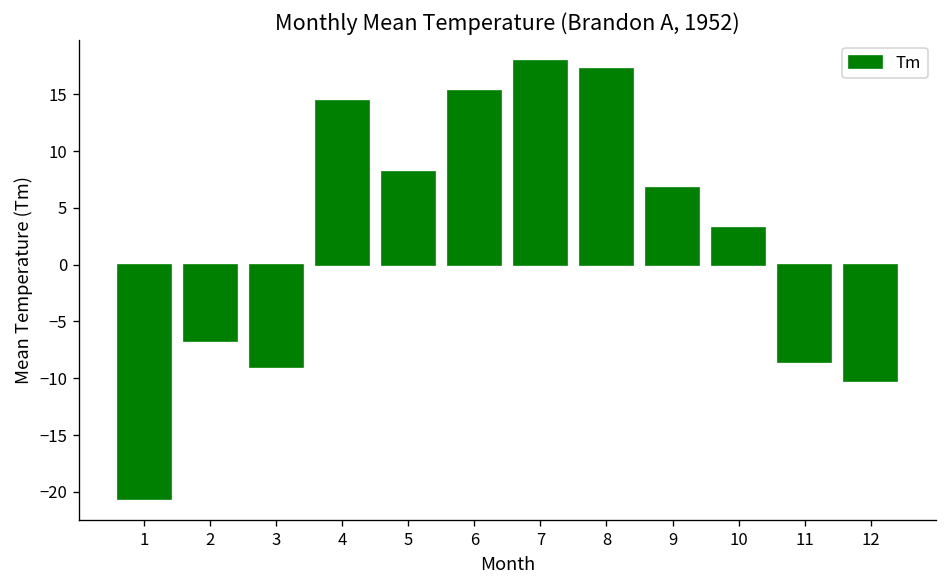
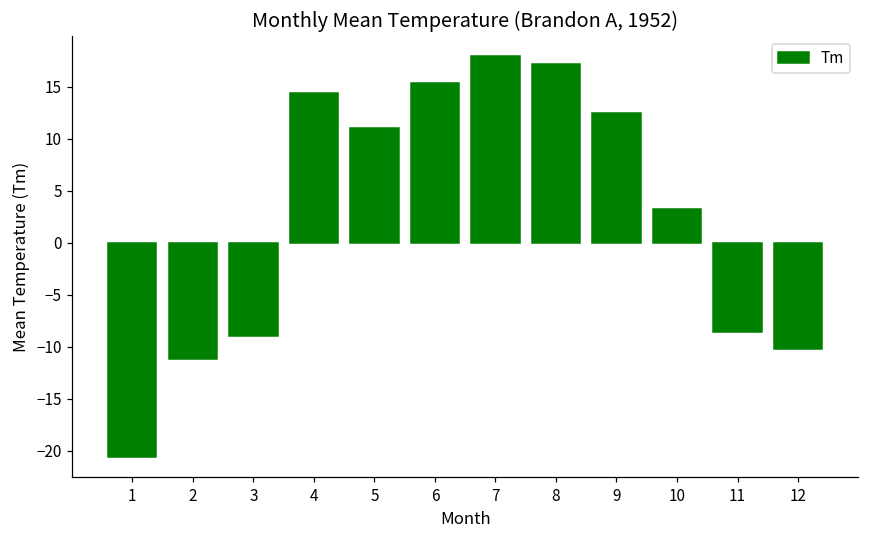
  {
    "1": -21,
-   "2": -7,
+   "2": -11,
    "3": -9,
    "4": 14,
-   "5": 8,
+   "5": 11,
    "6": 15,
    "7": 18,
    "8": 17,
-   "9": 7,
+   "9": 13,
    "10": 3,
    "11": -9,
    "12": -10
  }
